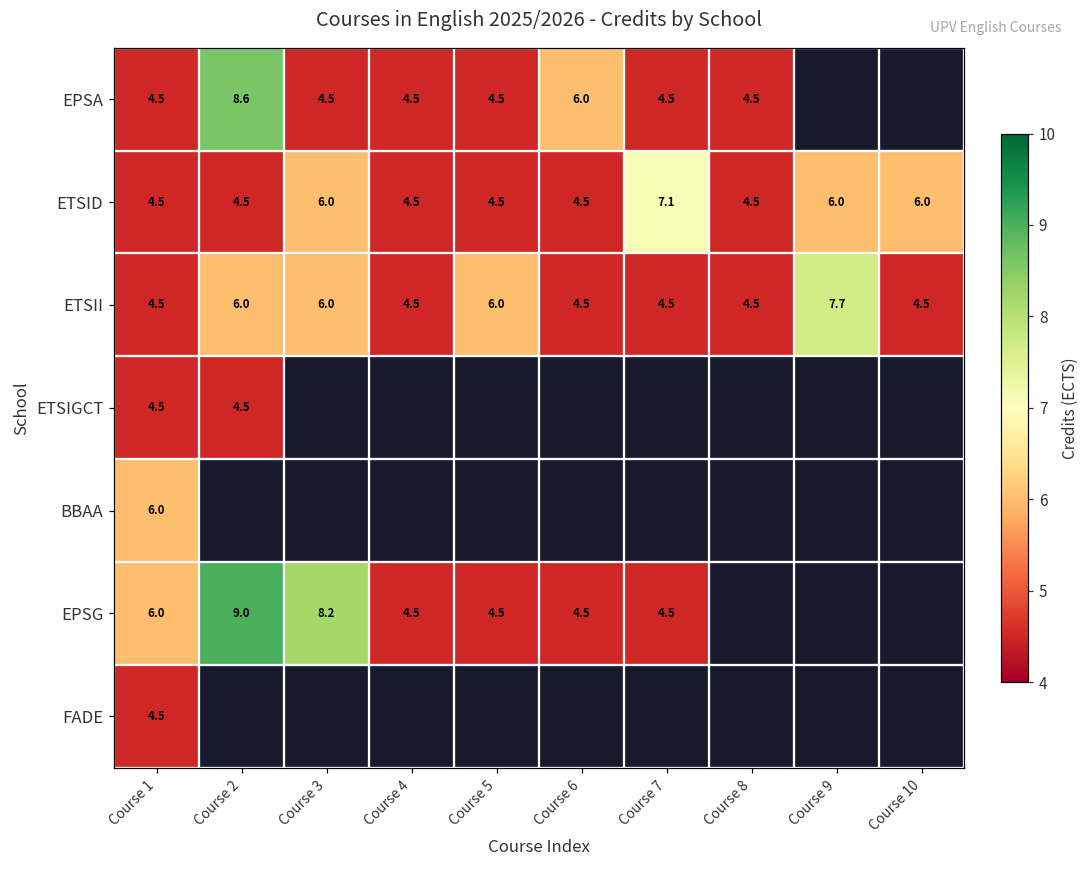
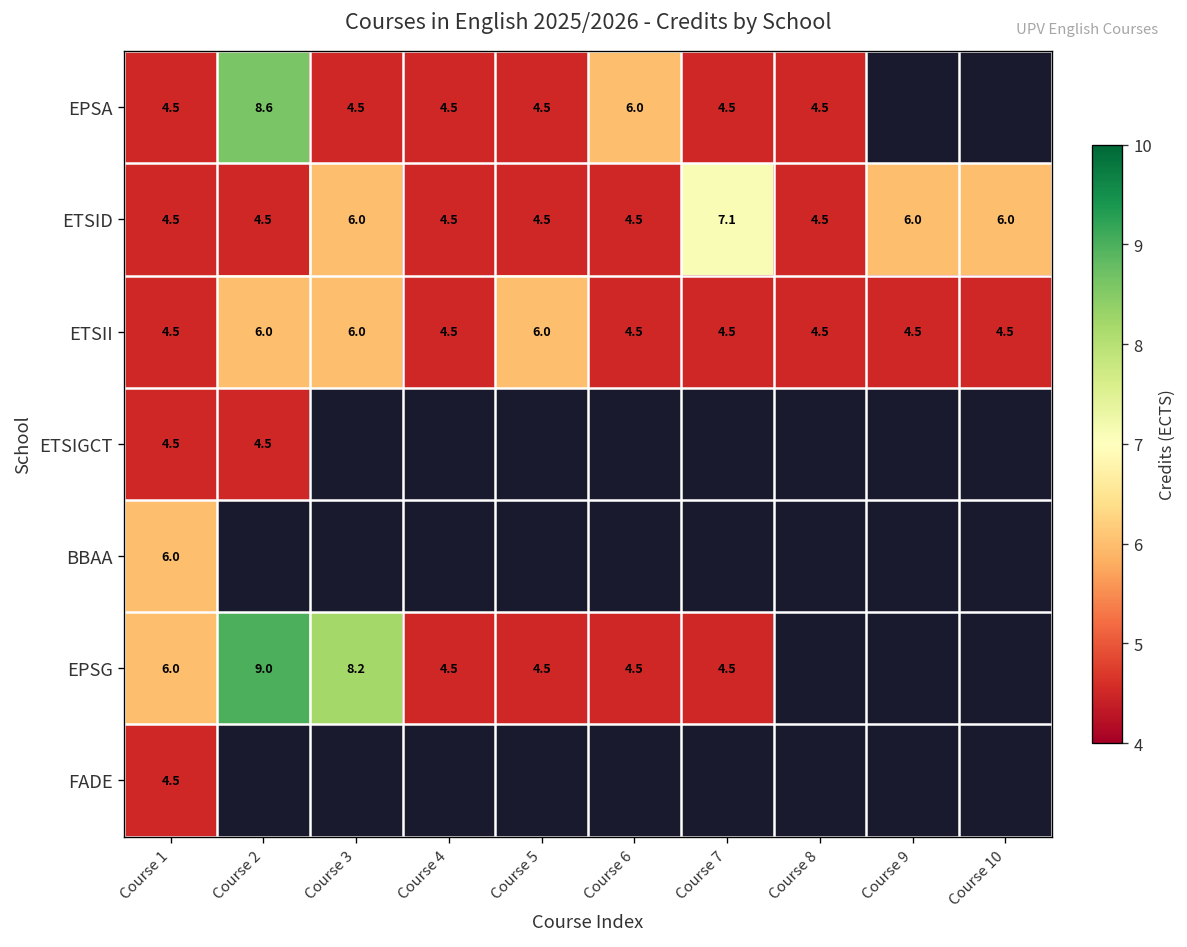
  {
    "EPSA": {
      "Course 1": 4.5,
      "Course 2": 8.6,
      "Course 3": 4.5,
      "Course 4": 4.5,
      "Course 5": 4.5,
      "Course 6": 6.0,
      "Course 7": 4.5,
      "Course 8": 4.5
    },
    "ETSID": {
      "Course 1": 4.5,
      "Course 2": 4.5,
      "Course 3": 6.0,
      "Course 4": 4.5,
      "Course 5": 4.5,
      "Course 6": 4.5,
      "Course 7": 7.1,
      "Course 8": 4.5,
      "Course 9": 6.0,
      "Course 10": 6.0
    },
    "ETSII": {
      "Course 1": 4.5,
      "Course 2": 6.0,
      "Course 3": 6.0,
      "Course 4": 4.5,
      "Course 5": 6.0,
      "Course 6": 4.5,
      "Course 7": 4.5,
      "Course 8": 4.5,
-     "Course 9": 7.7,
+     "Course 9": 4.5,
      "Course 10": 4.5
    },
    "ETSIGCT": {
      "Course 1": 4.5,
      "Course 2": 4.5
    },
    "BBAA": {
      "Course 1": 6.0
    },
    "EPSG": {
      "Course 1": 6.0,
      "Course 2": 9.0,
      "Course 3": 8.2,
      "Course 4": 4.5,
      "Course 5": 4.5,
      "Course 6": 4.5,
      "Course 7": 4.5
    },
    "FADE": {
      "Course 1": 4.5
    }
  }
